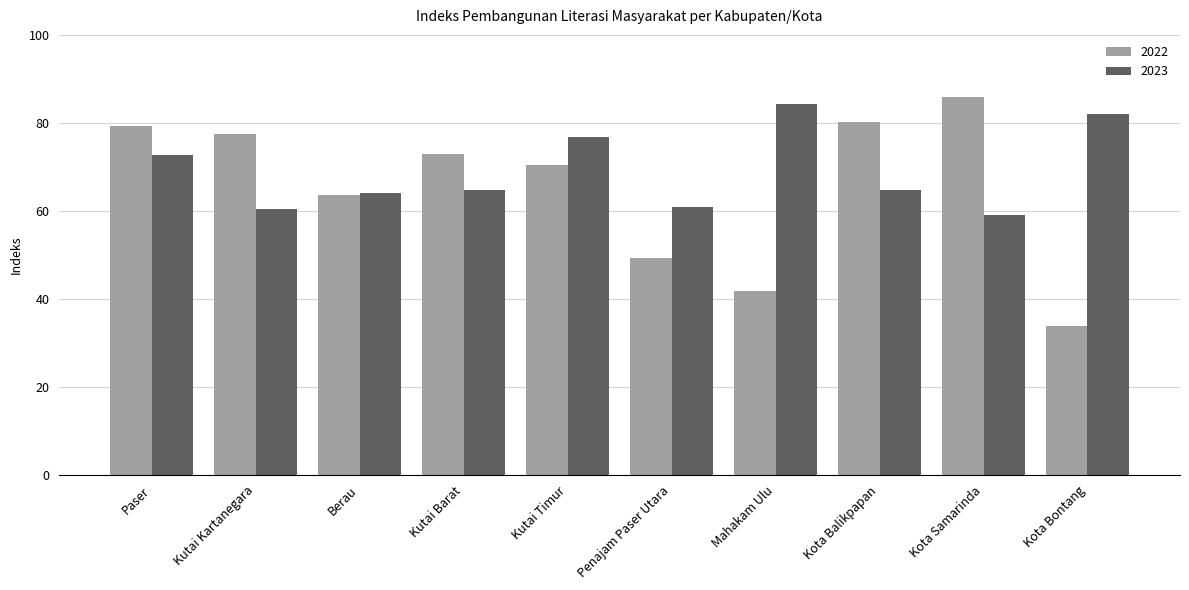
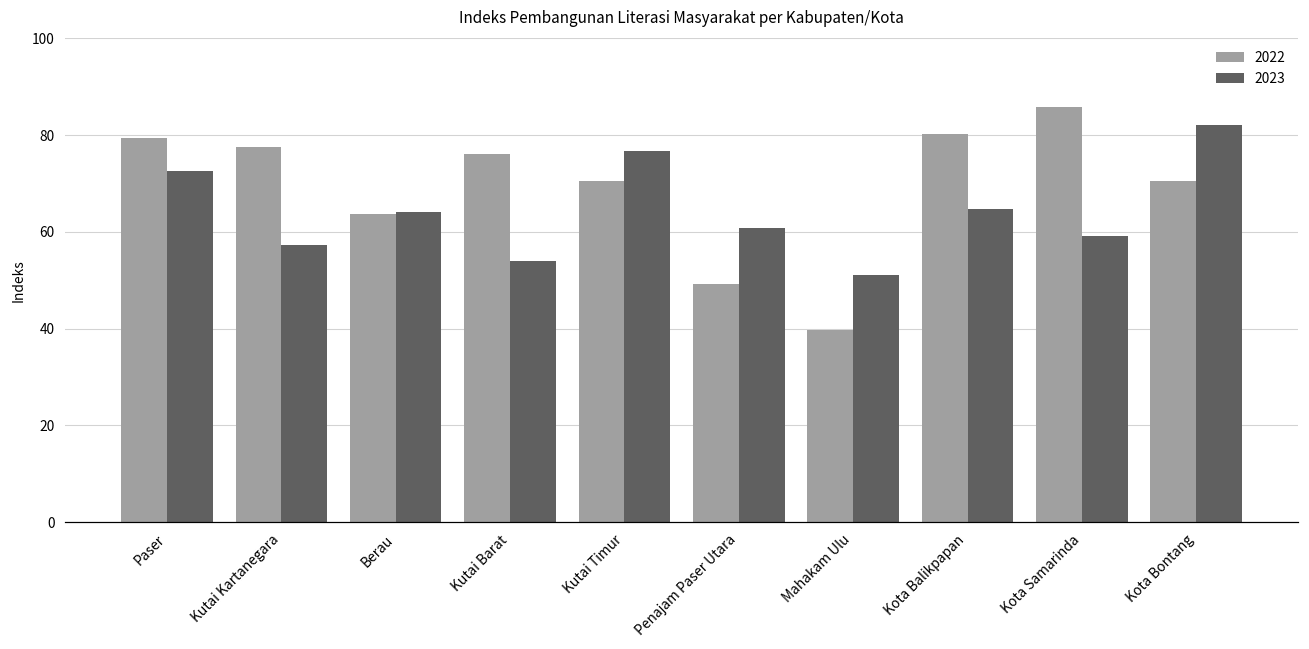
  {
    "2022": {
      "Paser": 79,
      "Kutai Kartanegara": 77,
      "Berau": 64,
-     "Kutai Barat": 73,
+     "Kutai Barat": 76,
      "Kutai Timur": 70,
      "Penajam Paser Utara": 49,
-     "Mahakam Ulu": 42,
+     "Mahakam Ulu": 40,
      "Kota Balikpapan": 80,
      "Kota Samarinda": 86,
-     "Kota Bontang": 34
+     "Kota Bontang": 70
    },
    "2023": {
      "Paser": 73,
-     "Kutai Kartanegara": 61,
+     "Kutai Kartanegara": 57,
      "Berau": 64,
-     "Kutai Barat": 65,
+     "Kutai Barat": 54,
      "Kutai Timur": 77,
      "Penajam Paser Utara": 61,
-     "Mahakam Ulu": 84,
+     "Mahakam Ulu": 51,
      "Kota Balikpapan": 65,
      "Kota Samarinda": 59,
      "Kota Bontang": 82
    }
  }
